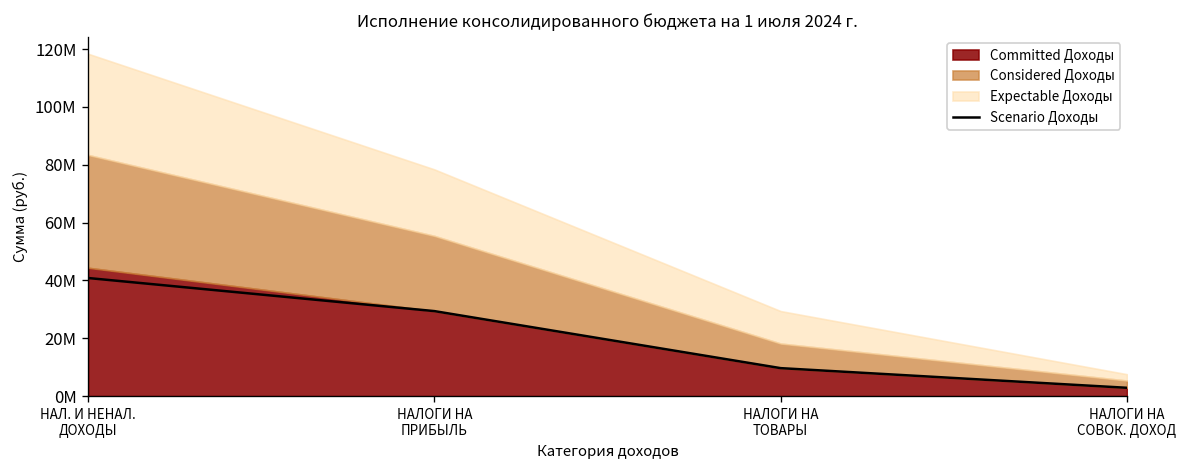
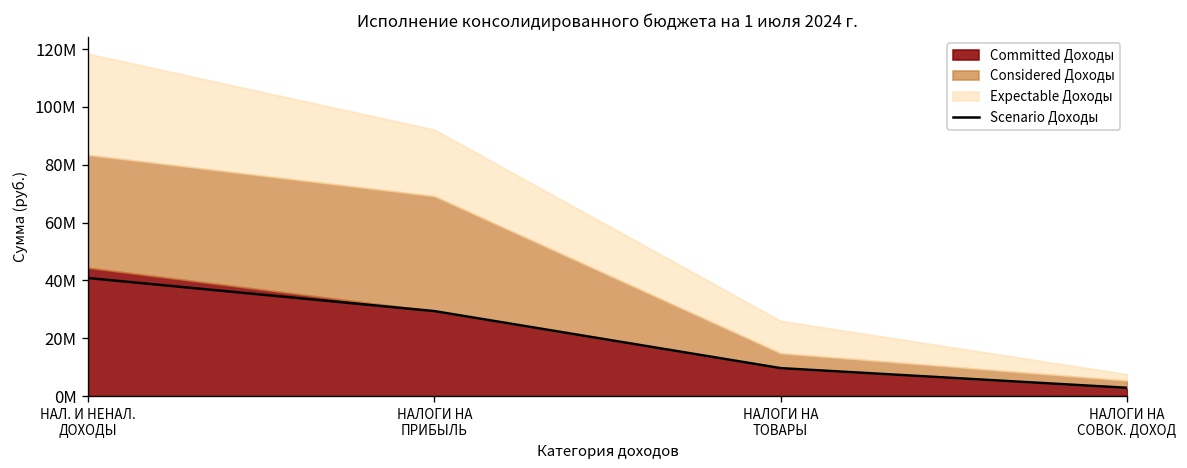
  {
    "Scenario Доходы": {
      "НАЛ. И НЕНАЛ. ДОХОДЫ": 41000000
    },
    "Committed Доходы": {
      "НАЛ. И НЕНАЛ. ДОХОДЫ": 44000000
    },
    "Considered Доходы": {
      "НАЛ. И НЕНАЛ. ДОХОДЫ": 39000000,
-     "НАЛОГИ НА ПРИБЫЛЬ": 26000000,
-     "НАЛОГИ НА ТОВАРЫ": 9000000,
+     "НАЛОГИ НА ПРИБЫЛЬ": 40000000,
+     "НАЛОГИ НА ТОВАРЫ": 5000000,
      "НАЛОГИ НА СОВОК. ДОХОД": 3000000
    },
    "Expectable Доходы": {
      "НАЛ. И НЕНАЛ. ДОХОДЫ": 35000000,
      "НАЛОГИ НА ПРИБЫЛЬ": 23000000,
      "НАЛОГИ НА ТОВАРЫ": 11000000,
      "НАЛОГИ НА СОВОК. ДОХОД": 2000000
    }
  }
